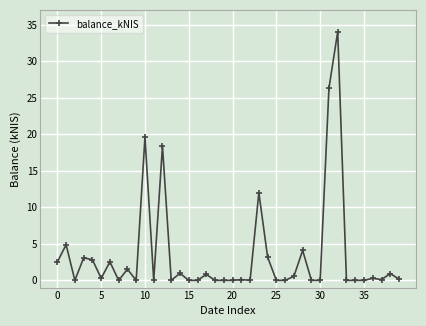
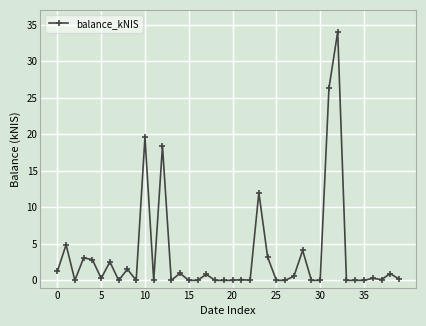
  {
-   "0": 3,
+   "0": 1,
    "5": 0,
    "10": 20,
    "15": 0,
    "20": 0,
    "25": 0,
    "30": 0,
    "35": 0
  }
